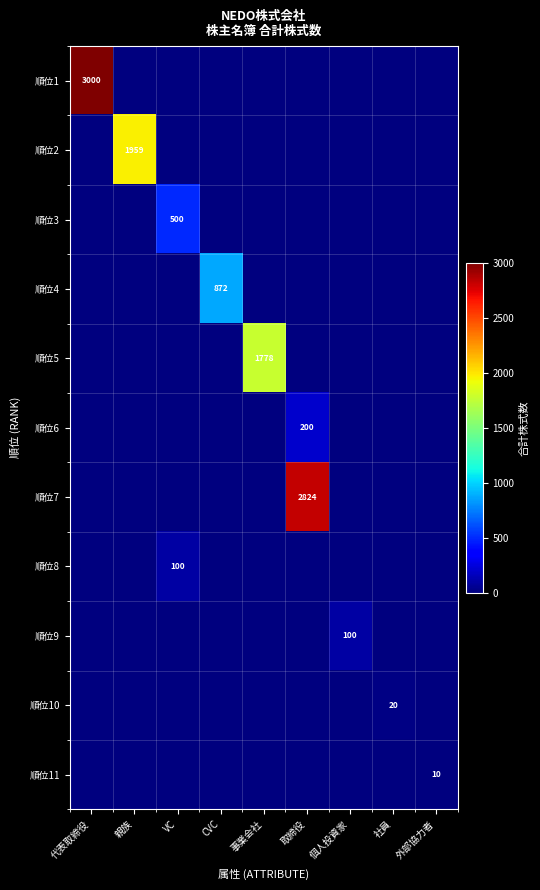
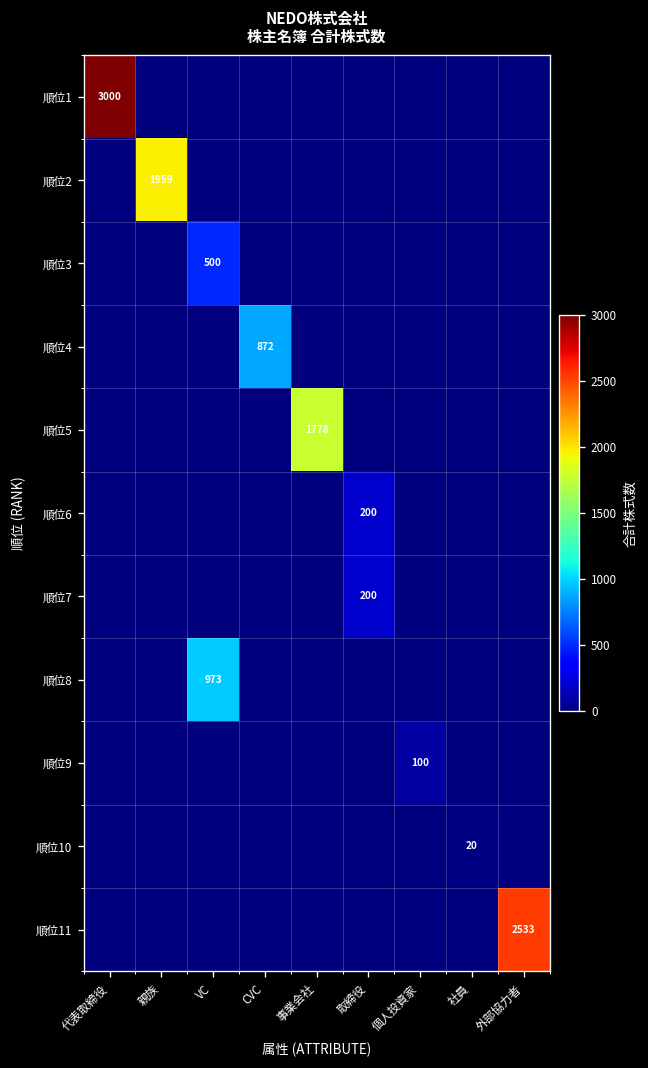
  {
    "順位1": {
      "代表取締役": 3000
    },
    "順位2": {
      "親族": 1959
    },
    "順位3": {
      "VC": 500
    },
    "順位4": {
      "CVC": 872
    },
    "順位5": {
      "事業会社": 1778
    },
    "順位6": {
      "取締役": 200
    },
    "順位7": {
-     "取締役": 2824
+     "取締役": 200
    },
    "順位8": {
-     "VC": 100
+     "VC": 973
    },
    "順位9": {
      "個人投資家": 100
    },
    "順位10": {
      "社員": 20
    },
    "順位11": {
-     "外部協力者": 10
+     "外部協力者": 2533
    }
  }
